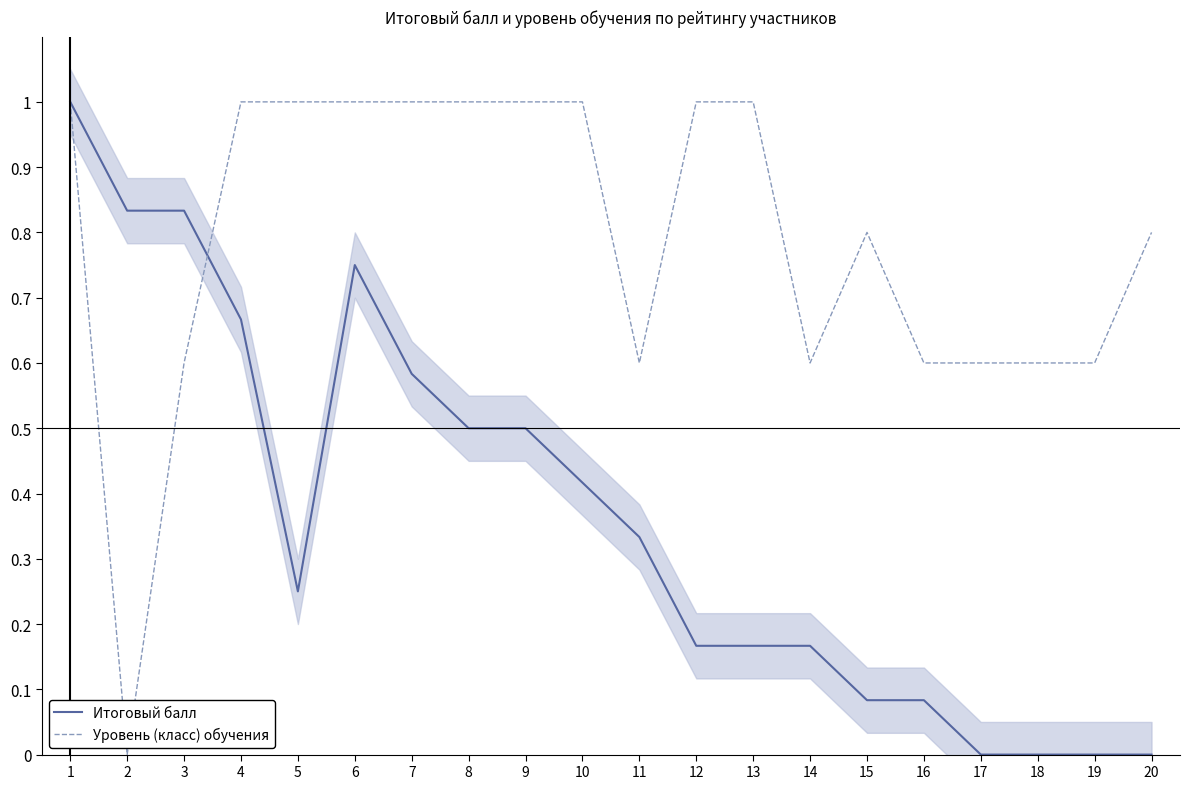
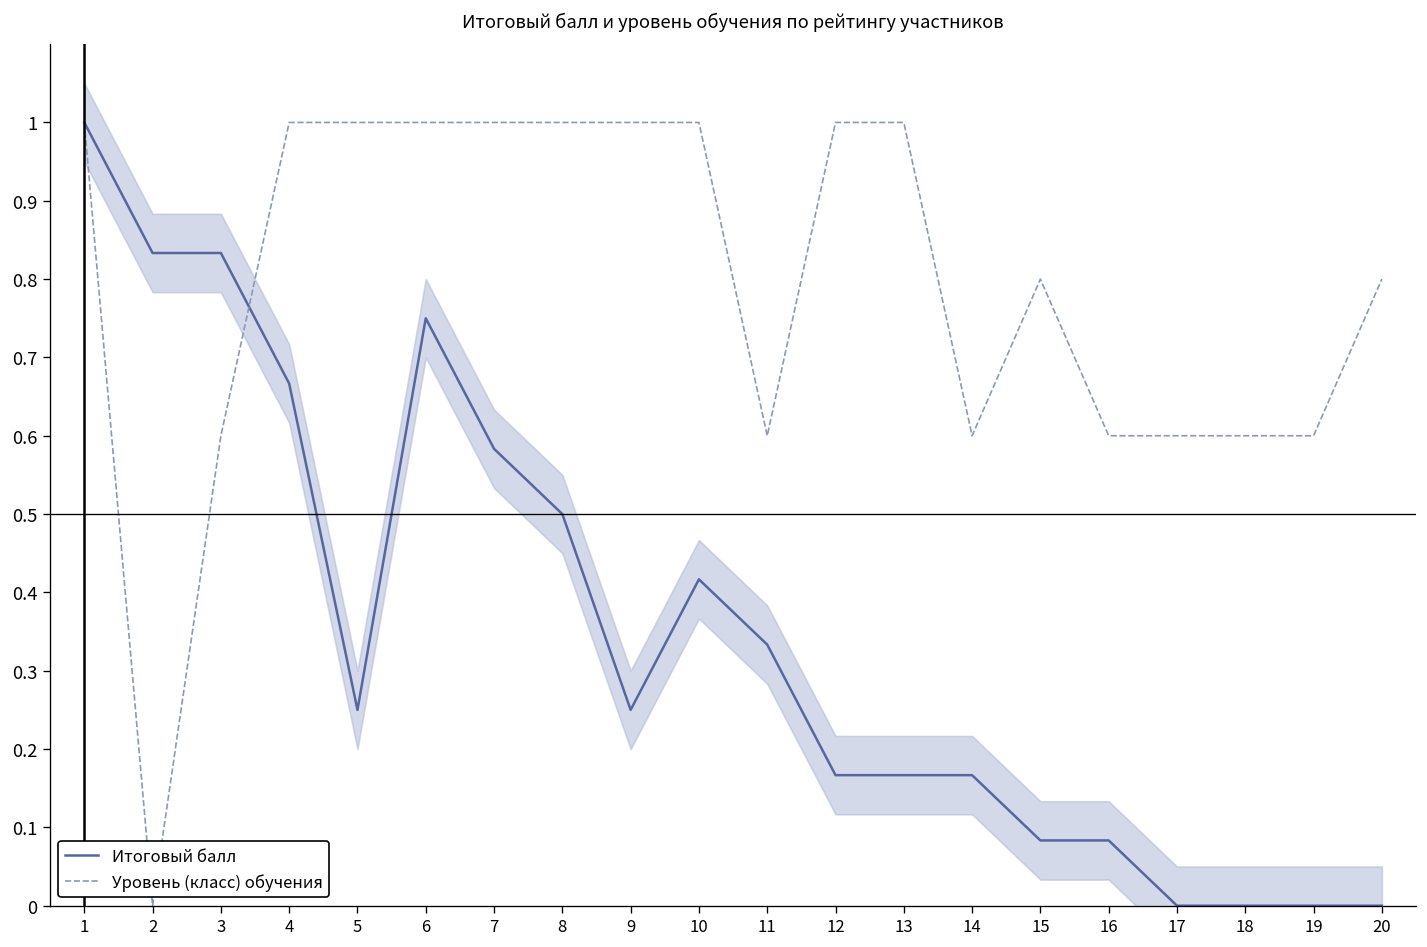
  {
    "Итоговый балл": {
      "2": 0.83,
      "3": 0.83,
      "4": 0.67,
      "5": 0.25,
      "6": 0.75,
      "7": 0.58,
      "8": 0.50,
-     "9": 0.50,
+     "9": 0.25,
      "10": 0.42,
      "11": 0.33,
      "12": 0.17,
      "13": 0.17,
      "14": 0.17,
      "15": 0.08,
      "16": 0.08,
      "17": 0.00,
      "18": 0.00,
      "19": 0.00,
      "20": 0.00
    }
  }
